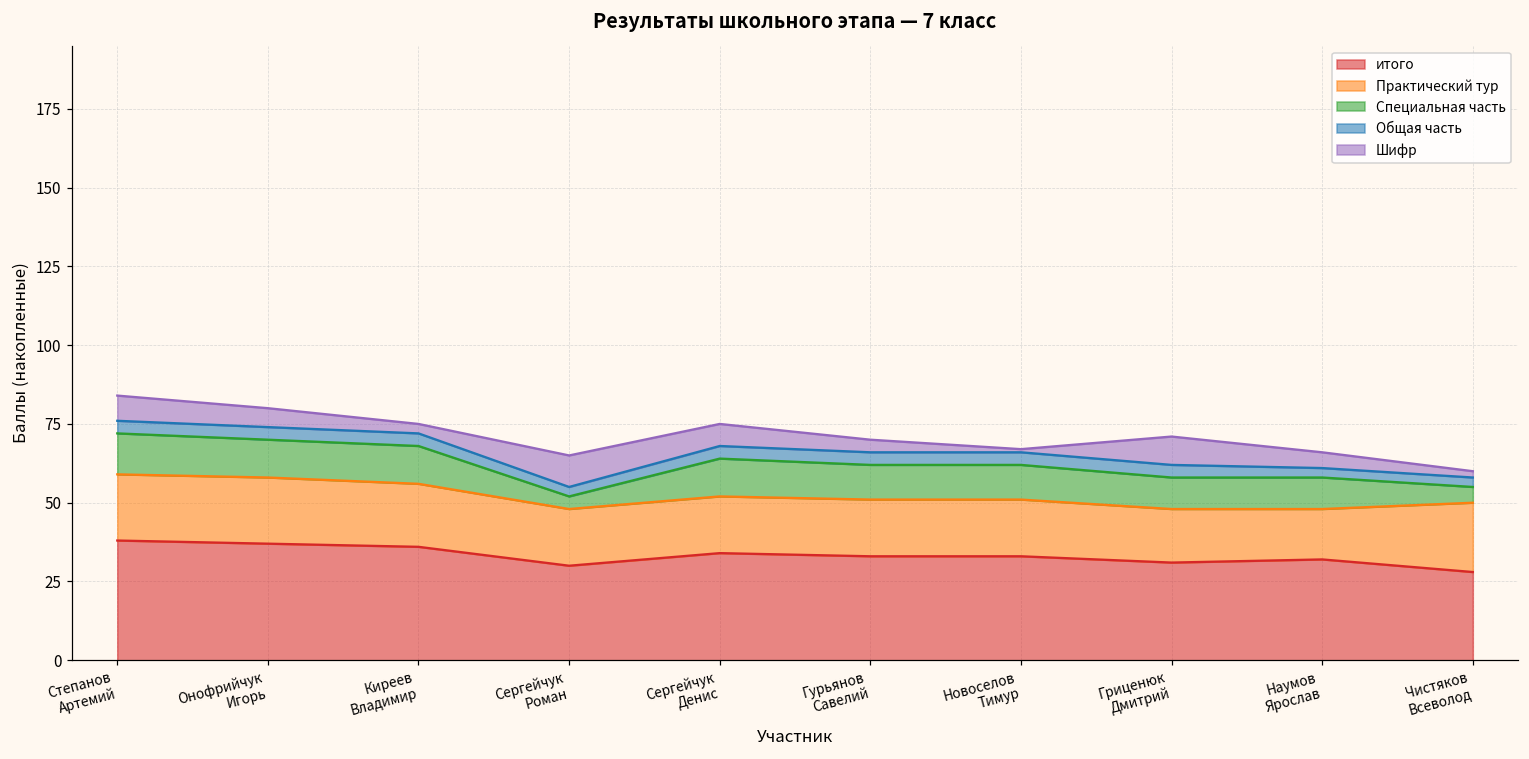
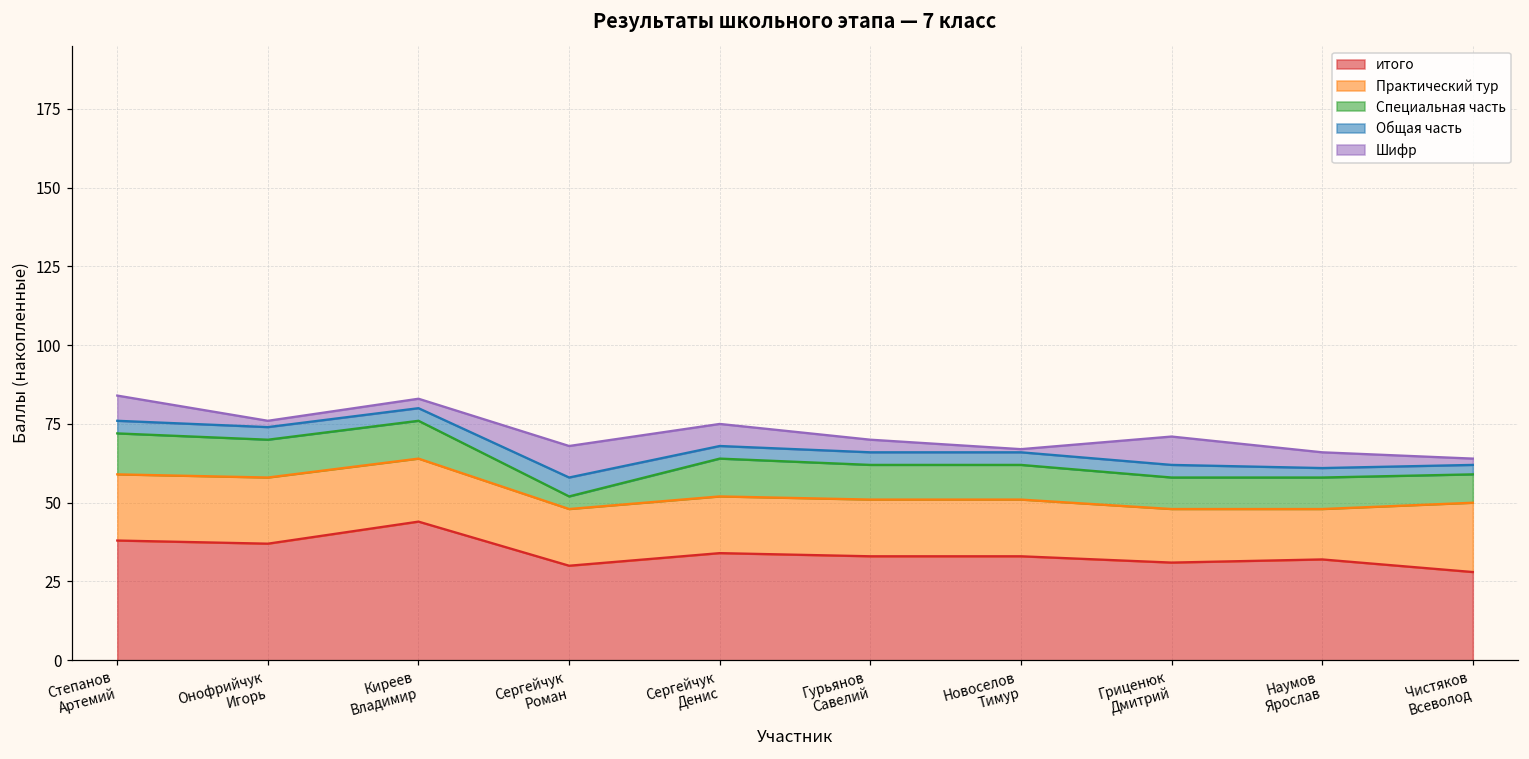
  {
    "итого": {
      "Степанов Артемий": 38,
      "Онофрийчук Игорь": 37,
-     "Киреев Владимир": 36,
+     "Киреев Владимир": 44,
      "Сергейчук Роман": 30,
      "Сергейчук Денис": 34,
      "Гурьянов Савелий": 33,
      "Новоселов Тимур": 33,
      "Гриценюк Дмитрий": 31,
      "Наумов Ярослав": 32,
      "Чистяков Всеволод": 28
    },
    "Практический тур": {
      "Степанов Артемий": 21,
      "Онофрийчук Игорь": 21,
      "Киреев Владимир": 20,
      "Сергейчук Роман": 18,
      "Сергейчук Денис": 18,
      "Гурьянов Савелий": 18,
      "Новоселов Тимур": 18,
      "Гриценюк Дмитрий": 17,
      "Наумов Ярослав": 16,
      "Чистяков Всеволод": 22
    },
    "Специальная часть": {
      "Степанов Артемий": 13,
      "Онофрийчук Игорь": 12,
      "Киреев Владимир": 12,
      "Сергейчук Роман": 4,
      "Сергейчук Денис": 12,
      "Гурьянов Савелий": 11,
      "Новоселов Тимур": 11,
      "Гриценюк Дмитрий": 10,
      "Наумов Ярослав": 10,
-     "Чистяков Всеволод": 5
+     "Чистяков Всеволод": 9
    },
    "Общая часть": {
      "Степанов Артемий": 4,
      "Онофрийчук Игорь": 4,
      "Киреев Владимир": 4,
-     "Сергейчук Роман": 3,
+     "Сергейчук Роман": 6,
      "Сергейчук Денис": 4,
      "Гурьянов Савелий": 4,
      "Новоселов Тимур": 4,
      "Гриценюк Дмитрий": 4,
      "Наумов Ярослав": 3,
      "Чистяков Всеволод": 3
    },
    "Шифр": {
      "Степанов Артемий": 8,
-     "Онофрийчук Игорь": 6,
+     "Онофрийчук Игорь": 2,
      "Киреев Владимир": 3,
      "Сергейчук Роман": 10,
      "Сергейчук Денис": 7,
      "Гурьянов Савелий": 4,
      "Новоселов Тимур": 1,
      "Гриценюк Дмитрий": 9,
      "Наумов Ярослав": 5,
      "Чистяков Всеволод": 2
    }
  }
